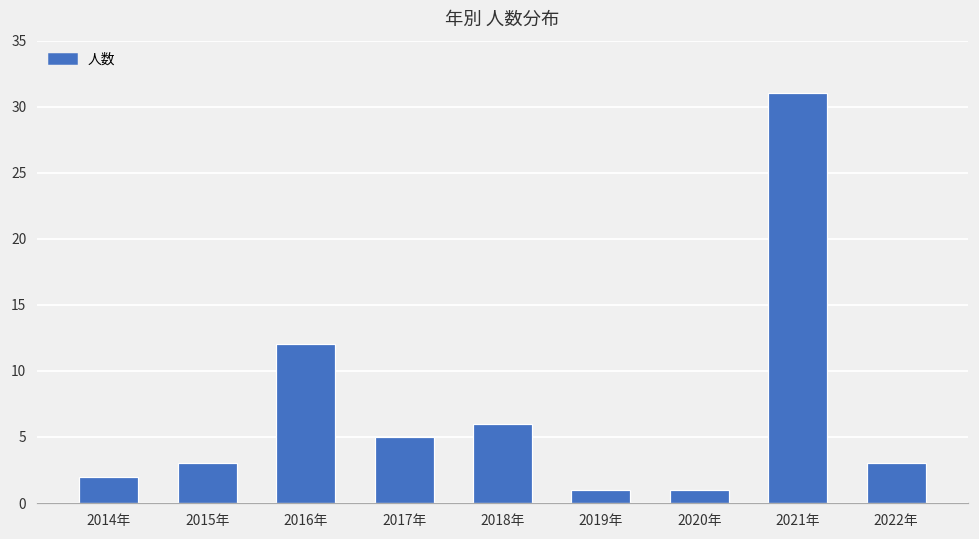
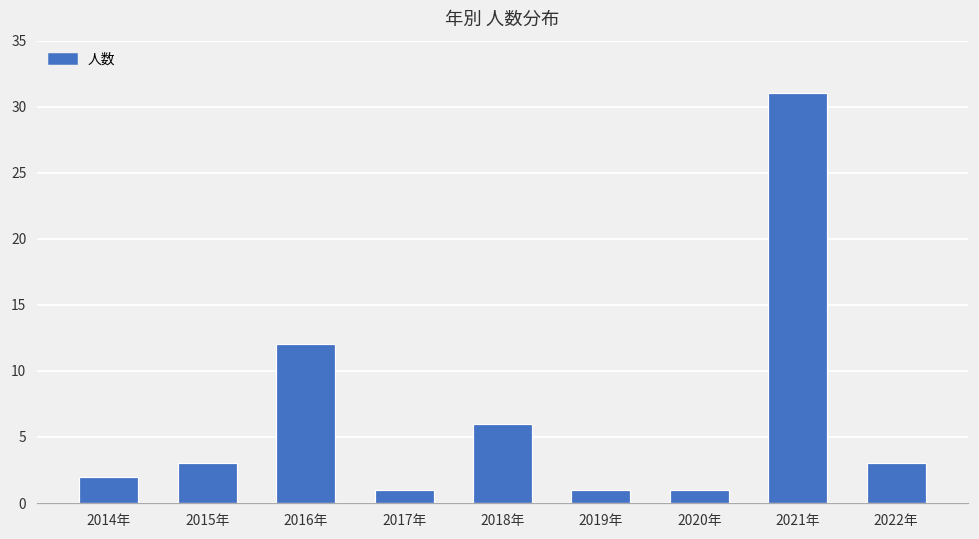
  {
    "2014年": 2,
    "2015年": 3,
    "2016年": 12,
-   "2017年": 5,
+   "2017年": 1,
    "2018年": 6,
    "2019年": 1,
    "2020年": 1,
    "2021年": 31,
    "2022年": 3
  }
